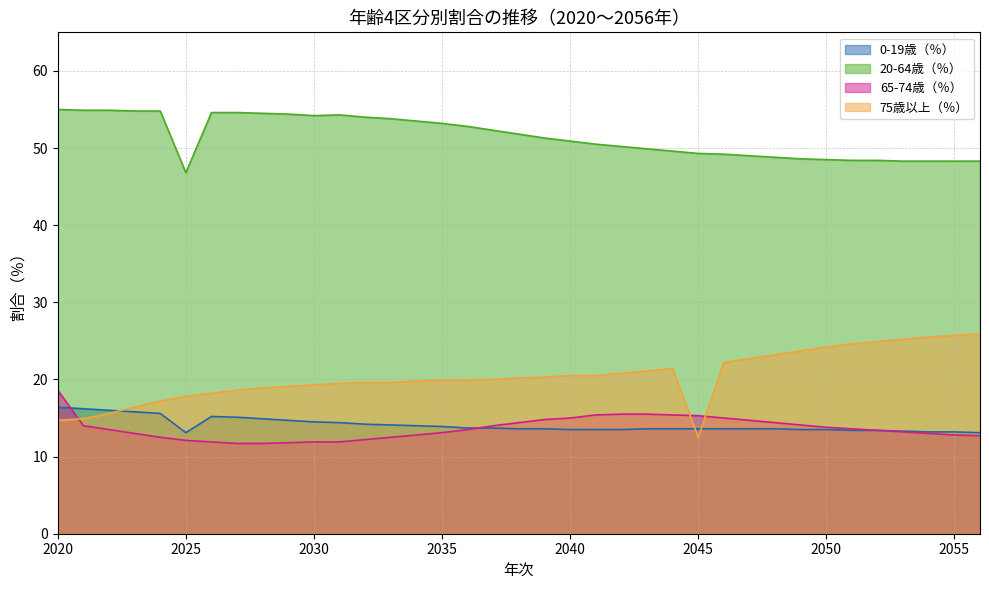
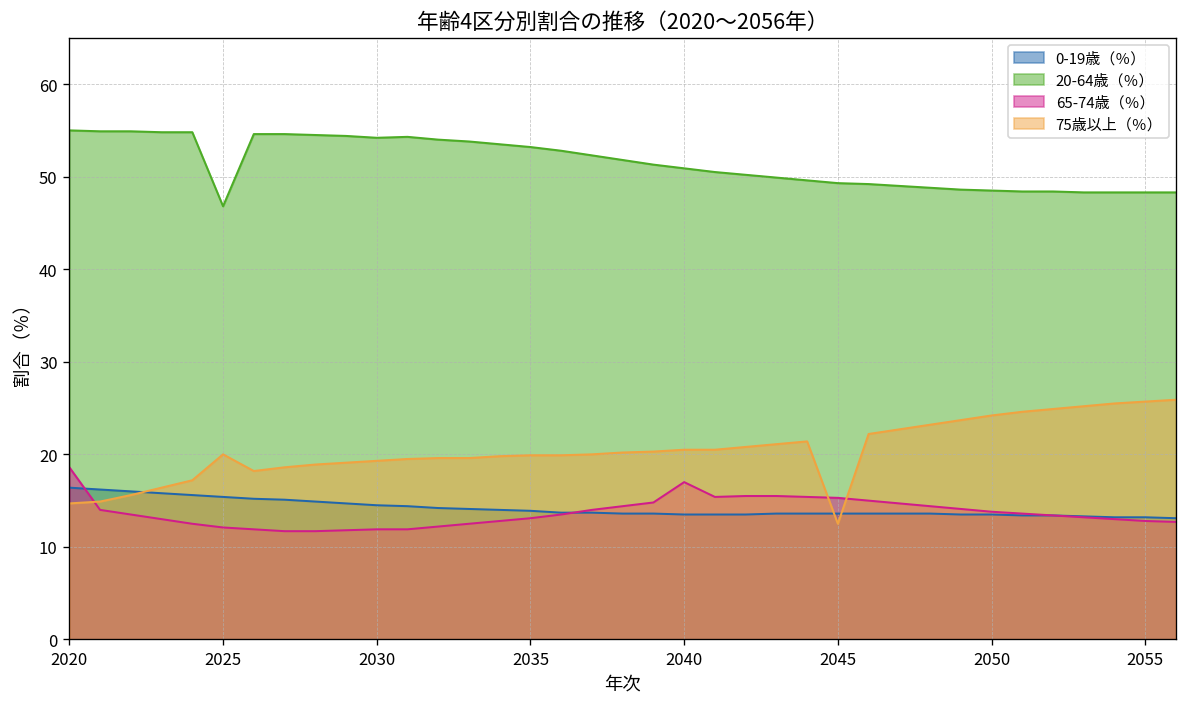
  {
    "0-19歳（％）": {
      "2020": 16,
-     "2025": 13,
+     "2025": 15,
      "2030": 15,
      "2035": 14,
      "2040": 14,
      "2045": 14,
      "2055": 13
    },
    "20-64歳（％）": {
      "2020": 55,
      "2025": 47,
      "2030": 54,
      "2035": 53,
      "2040": 51,
      "2045": 49,
      "2050": 49,
      "2055": 48
    },
    "65-74歳（％）": {
      "2020": 19,
      "2025": 12,
      "2030": 12,
      "2035": 13,
-     "2040": 15,
+     "2040": 17,
      "2045": 15,
      "2055": 13
    },
    "75歳以上（％）": {
      "2020": 15,
-     "2025": 18,
+     "2025": 20,
      "2030": 19,
      "2035": 20,
      "2040": 21,
      "2045": 13,
      "2050": 24,
      "2055": 26
    }
  }
